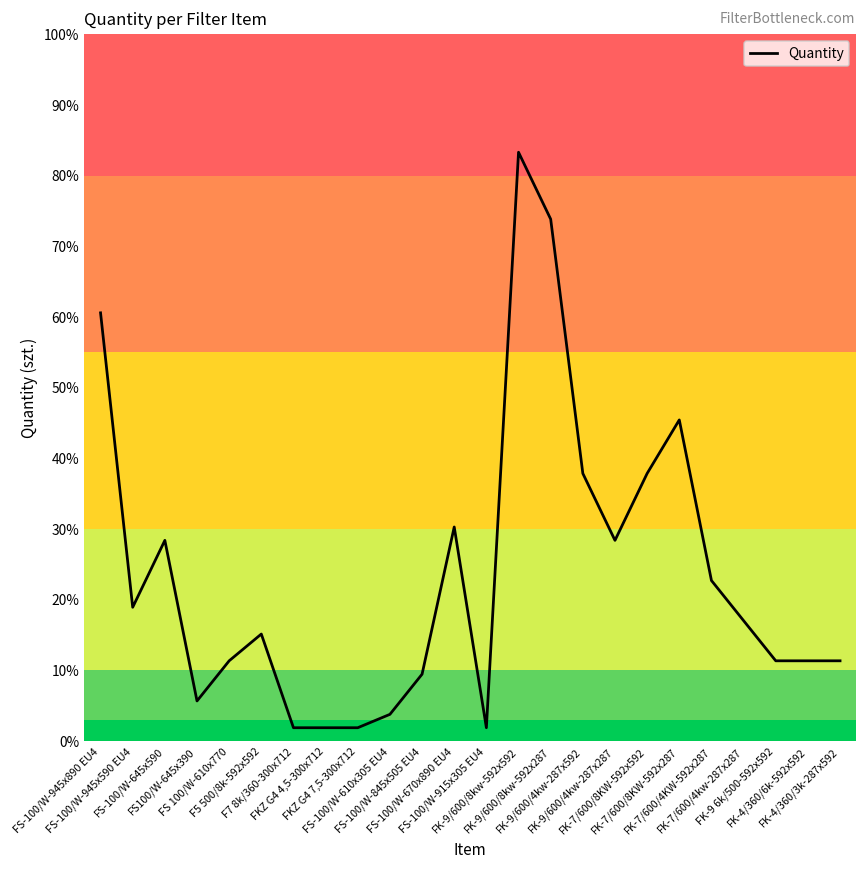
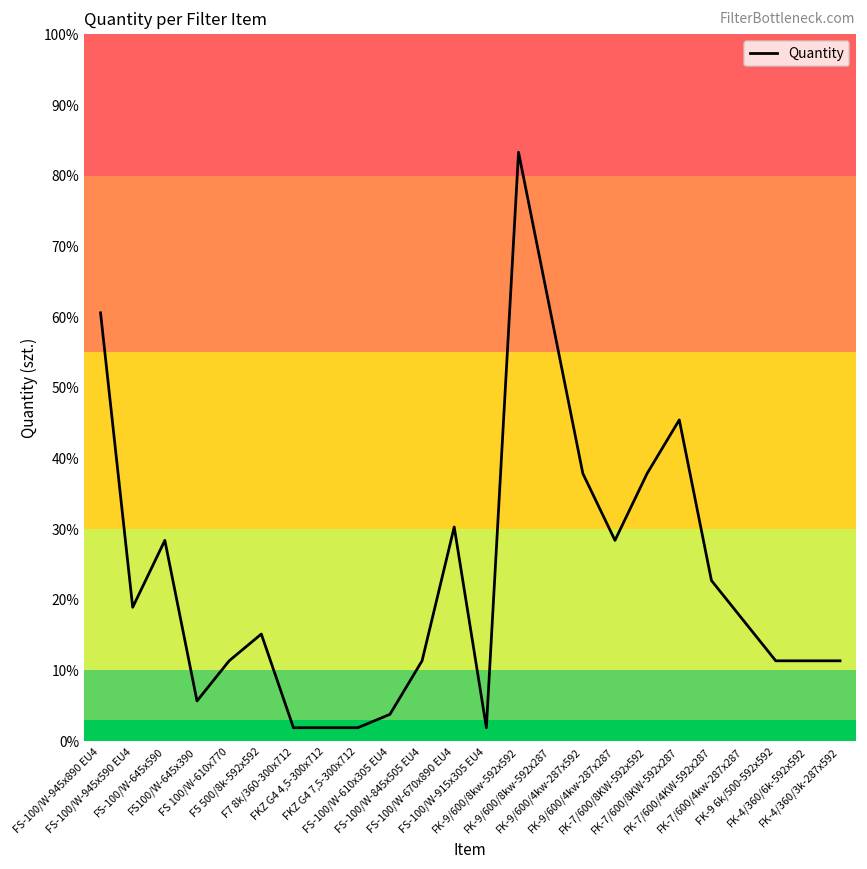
  {
    "FS-100/W-945x890 EU4": "61%",
    "FS-100/W-945x590 EU4": "19%",
    "FS-100/W-645x590": "28%",
    "FS100/W-645x390": "6%",
    "FS 100/W-610x770": "11%",
    "F5 500/8k-592x592": "15%",
    "F7 8k/360-300x712": "2%",
    "FKZ G4 4,5-300x712": "2%",
    "FKZ G4 7,5-300x712": "2%",
    "FS-100/W-610x305 EU4": "4%",
-   "FS-100/W-845x505 EU4": "9%",
+   "FS-100/W-845x505 EU4": "11%",
    "FS-100/W-670x890 EU4": "30%",
    "FS-100/W-915x305 EU4": "2%",
    "FK-9/600/8kw-592x592": "83%",
-   "FK-9/600/8kw-592x287": "74%",
+   "FK-9/600/8kw-592x287": "61%",
    "FK-9/600/4kw-287x592": "38%",
    "FK-9/600/4kw-287x287": "28%",
    "FK-7/600/8KW-592x592": "38%",
    "FK-7/600/8KW-592x287": "45%",
    "FK-7/600/4KW-592x287": "23%",
    "FK-7/600/4kw-287x287": "17%",
    "FK-9 6k/500-592x592": "11%",
    "FK-4/360/6k-592x592": "11%",
    "FK-4/360/3k-287x592": "11%"
  }
